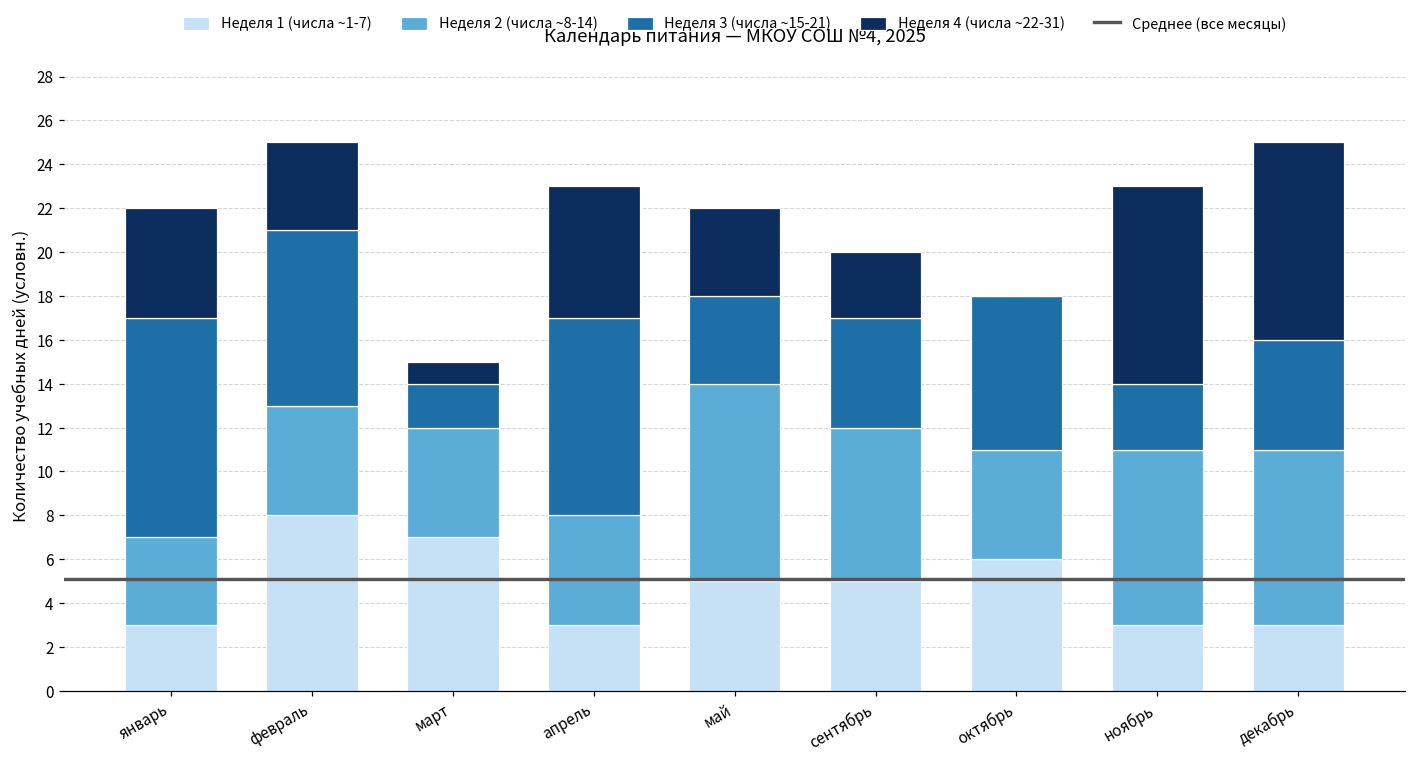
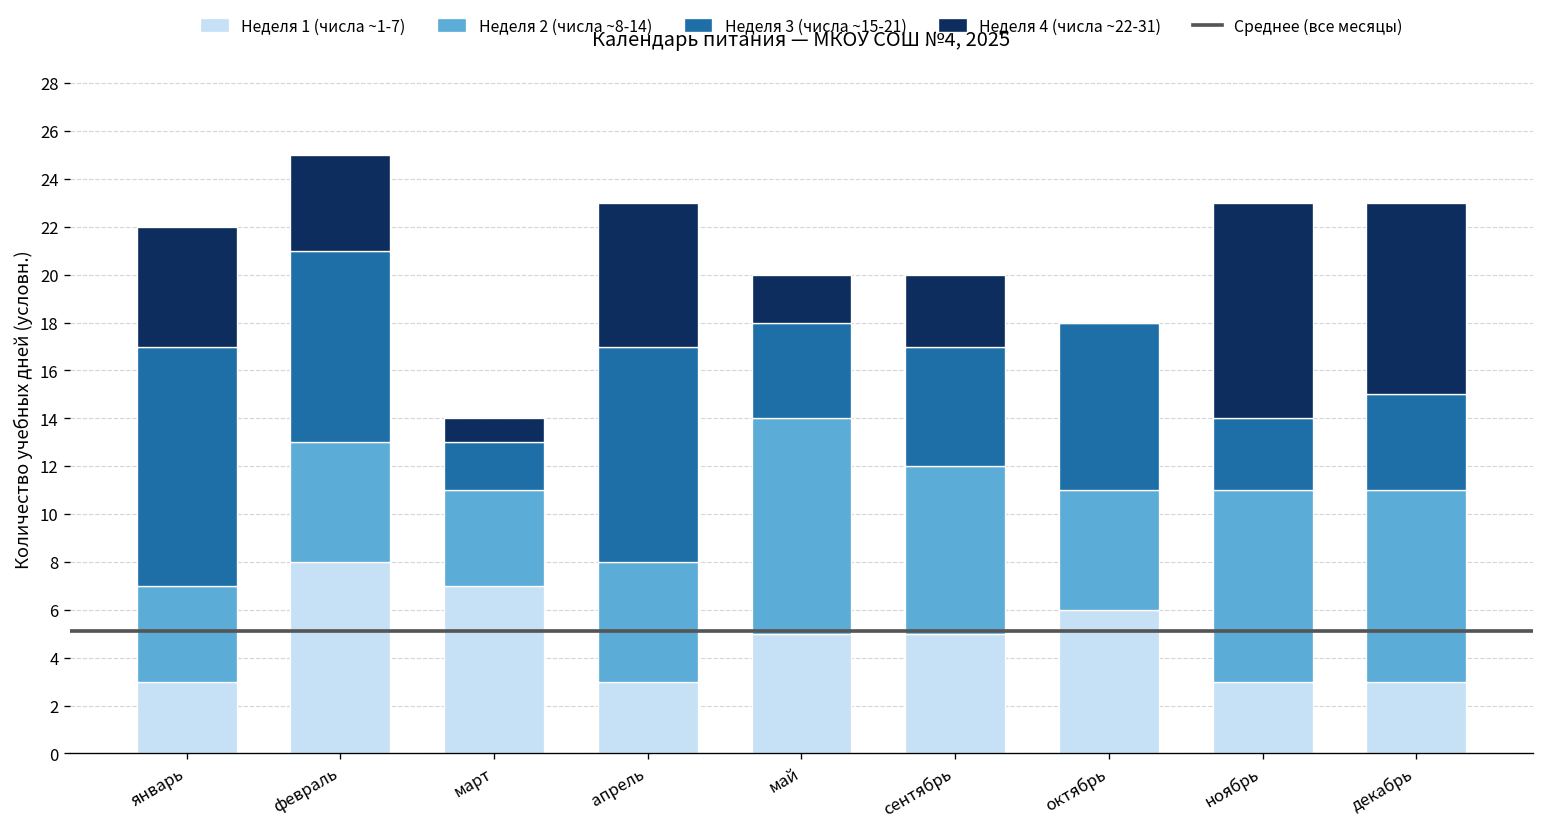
  {
    "Неделя 1 (числа ~1-7)": {
      "январь": 3,
      "февраль": 8,
      "март": 7,
      "апрель": 3,
      "май": 5,
      "сентябрь": 5,
      "октябрь": 6,
      "ноябрь": 3,
      "декабрь": 3
    },
    "Неделя 2 (числа ~8-14)": {
      "январь": 4,
      "февраль": 5,
-     "март": 5,
+     "март": 4,
      "апрель": 5,
      "май": 9,
      "сентябрь": 7,
      "октябрь": 5,
      "ноябрь": 8,
      "декабрь": 8
    },
    "Неделя 3 (числа ~15-21)": {
      "январь": 10,
      "февраль": 8,
      "март": 2,
      "апрель": 9,
      "май": 4,
      "сентябрь": 5,
      "октябрь": 7,
      "ноябрь": 3,
-     "декабрь": 5
+     "декабрь": 4
    },
    "Неделя 4 (числа ~22-31)": {
      "январь": 5,
      "февраль": 4,
      "март": 1,
      "апрель": 6,
-     "май": 4,
+     "май": 2,
      "сентябрь": 3,
      "октябрь": 0,
      "ноябрь": 9,
-     "декабрь": 9
+     "декабрь": 8
    }
  }
